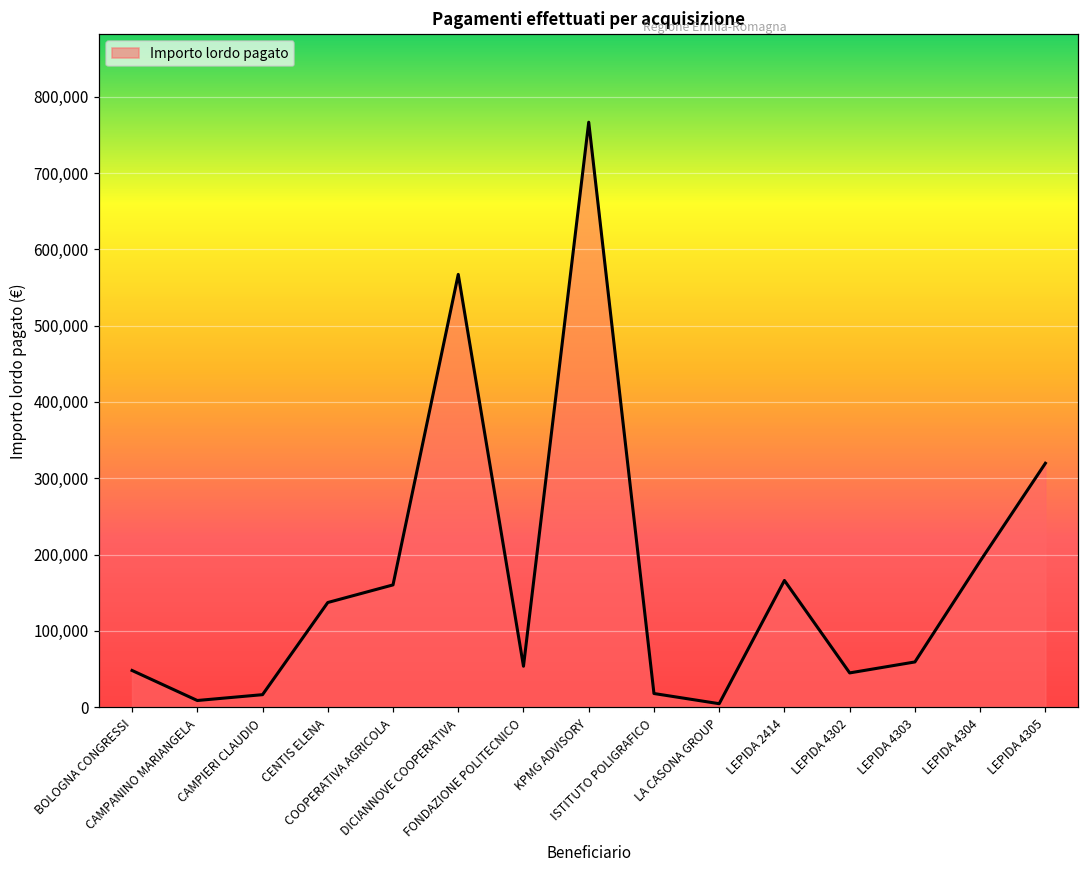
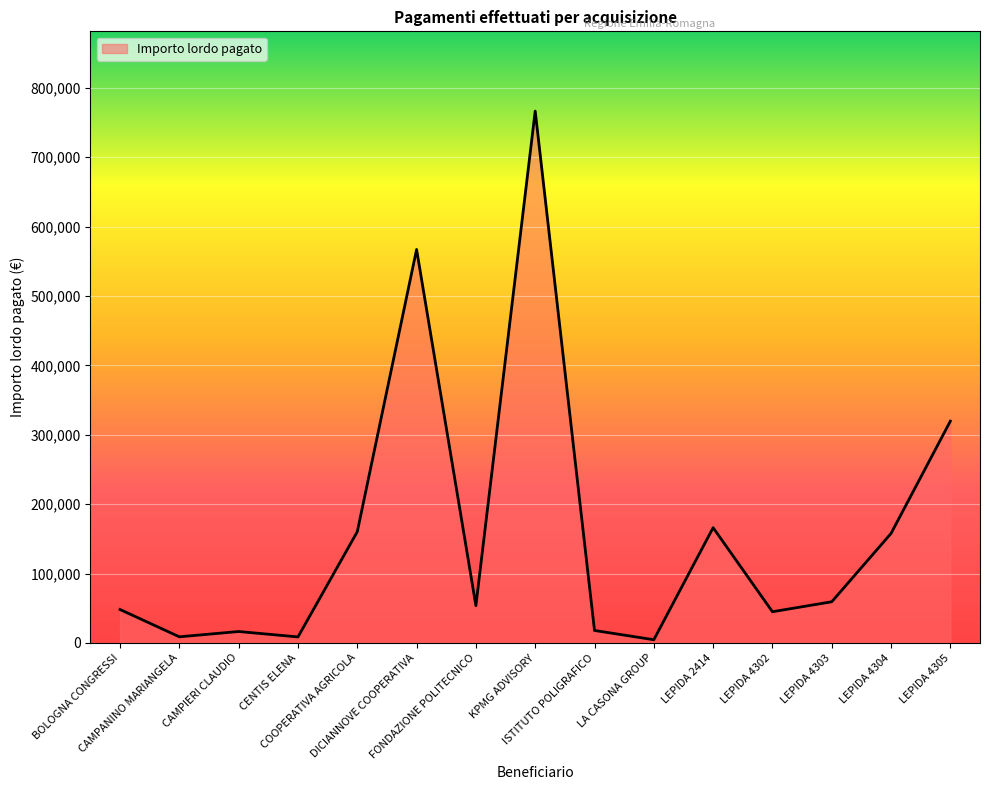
  {
    "BOLOGNA CONGRESSI": "50,000",
    "CAMPANINO MARIANGELA": "10,000",
    "CAMPIERI CLAUDIO": "20,000",
-   "CENTIS ELENA": "140,000",
+   "CENTIS ELENA": "10,000",
    "COOPERATIVA AGRICOLA": "160,000",
    "DICIANNOVE COOPERATIVA": "570,000",
    "FONDAZIONE POLITECNICO": "50,000",
    "KPMG ADVISORY": "770,000",
    "ISTITUTO POLIGRAFICO": "20,000",
    "LA CASONA GROUP": "0",
    "LEPIDA 2414": "170,000",
    "LEPIDA 4302": "40,000",
    "LEPIDA 4303": "60,000",
-   "LEPIDA 4304": "190,000",
+   "LEPIDA 4304": "160,000",
    "LEPIDA 4305": "320,000"
  }
